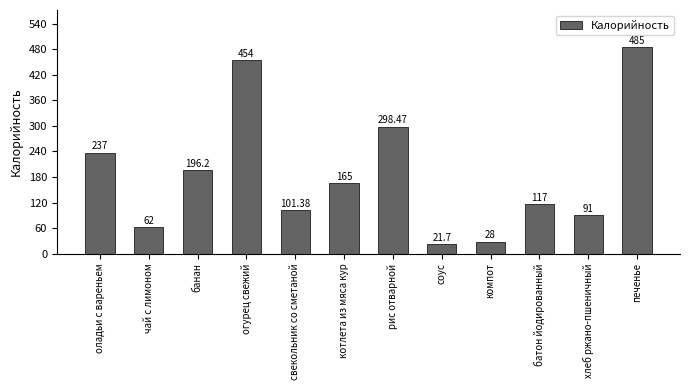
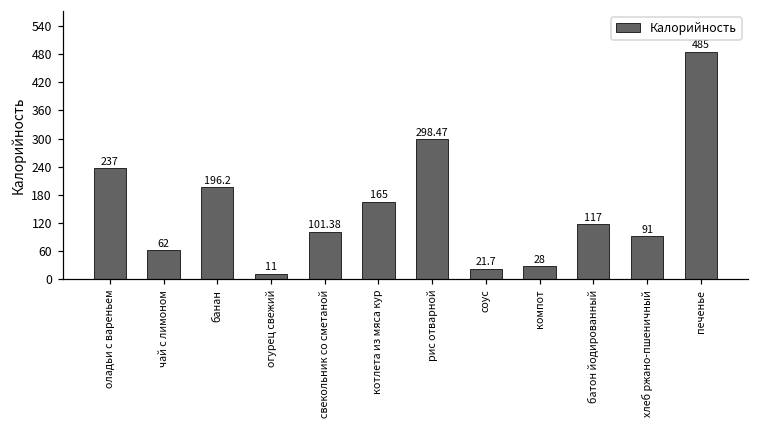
  {
    "оладьи с вареньем": 237,
    "чай с лимоном": 62,
    "банан": 196.2,
-   "огурец свежий": 454,
+   "огурец свежий": 11,
    "свекольник со сметаной": 101.38,
    "котлета из мяса кур": 165,
    "рис отварной": 298.47,
    "соус": 21.7,
    "компот": 28,
    "батон йодированный": 117,
    "хлеб ржано-пшеничный": 91,
    "печенье": 485
  }
